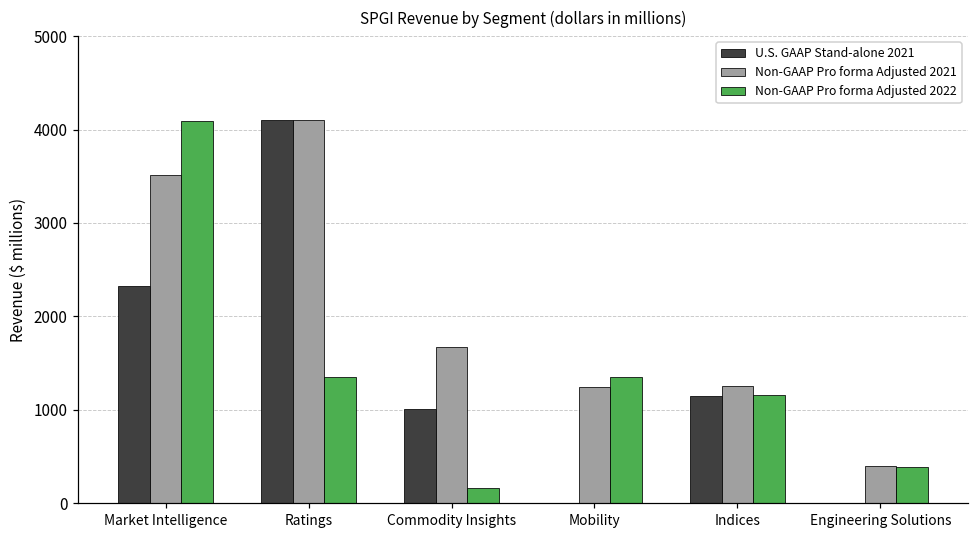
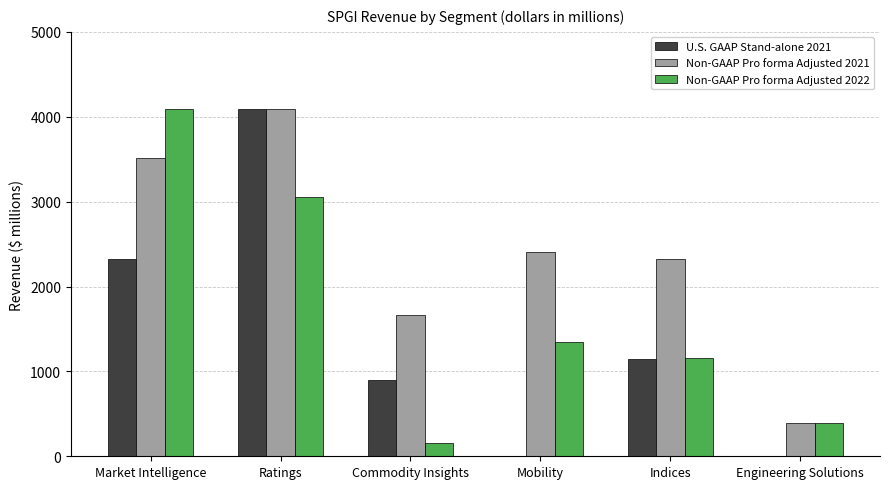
  {
    "U.S. GAAP Stand-alone 2021": {
      "Market Intelligence": 2300,
      "Ratings": 4100,
-     "Commodity Insights": 1000,
+     "Commodity Insights": 900,
      "Mobility": 0,
      "Indices": 1100,
      "Engineering Solutions": 0
    },
    "Non-GAAP Pro forma Adjusted 2021": {
      "Market Intelligence": 3500,
      "Ratings": 4100,
      "Commodity Insights": 1700,
-     "Mobility": 1200,
-     "Indices": 1300,
+     "Mobility": 2400,
+     "Indices": 2300,
      "Engineering Solutions": 400
    },
    "Non-GAAP Pro forma Adjusted 2022": {
      "Market Intelligence": 4100,
-     "Ratings": 1300,
+     "Ratings": 3100,
      "Commodity Insights": 200,
      "Mobility": 1400,
      "Indices": 1200,
      "Engineering Solutions": 400
    }
  }
